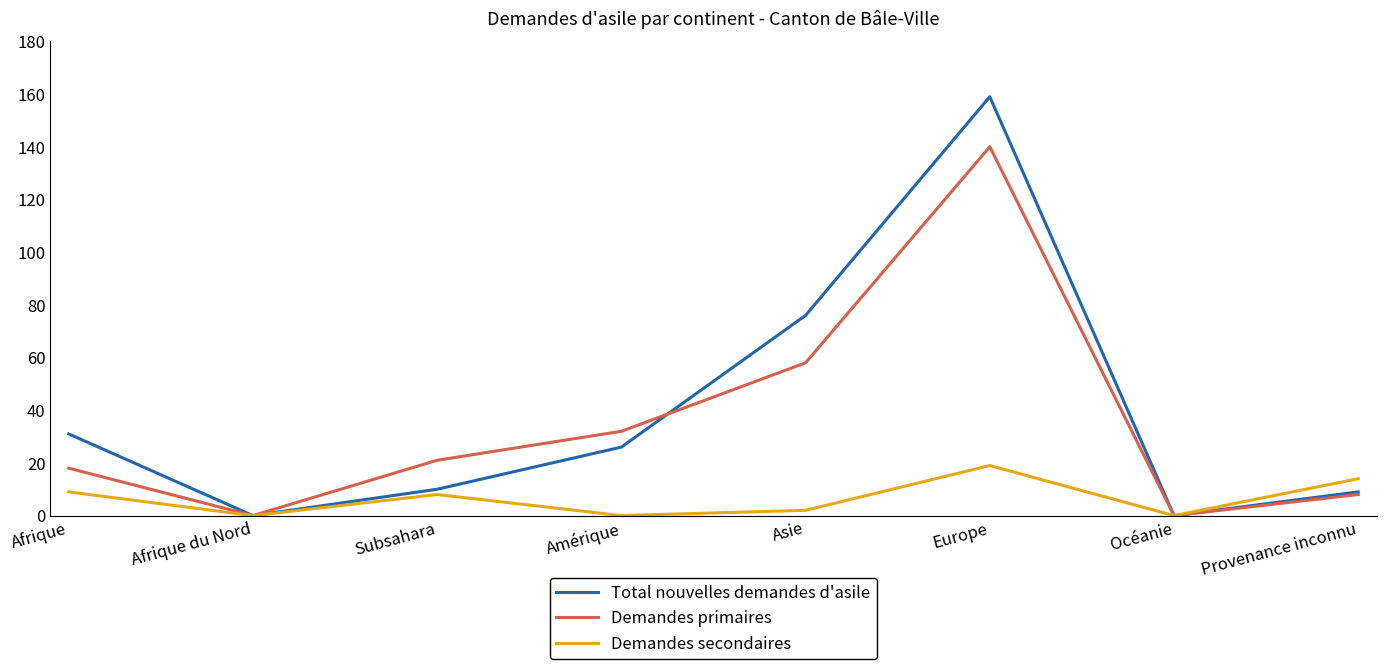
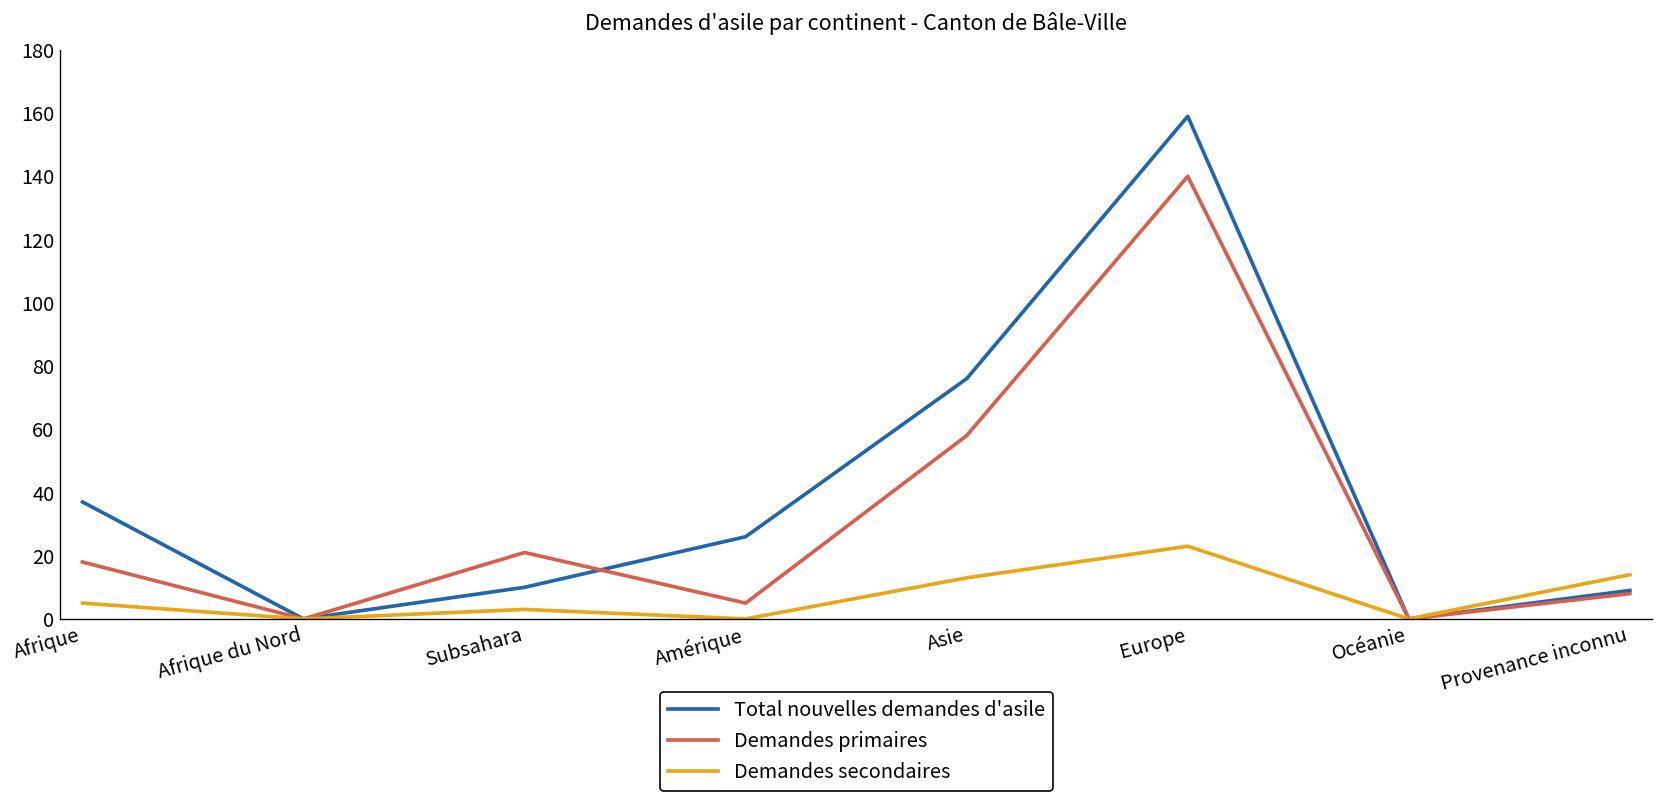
  {
    "Total nouvelles demandes d'asile": {
-     "Afrique": 31,
+     "Afrique": 37,
      "Subsahara": 10,
      "Amérique": 26,
      "Asie": 76,
      "Europe": 159,
      "Provenance inconnu": 9
    },
    "Demandes primaires": {
      "Afrique": 18,
      "Subsahara": 21,
-     "Amérique": 32,
+     "Amérique": 5,
      "Asie": 58,
      "Europe": 140,
      "Provenance inconnu": 8
    },
    "Demandes secondaires": {
-     "Afrique": 9,
-     "Subsahara": 8,
+     "Afrique": 5,
+     "Subsahara": 3,
      "Amérique": 0,
-     "Asie": 2,
-     "Europe": 19,
+     "Asie": 13,
+     "Europe": 23,
      "Provenance inconnu": 14
    }
  }
